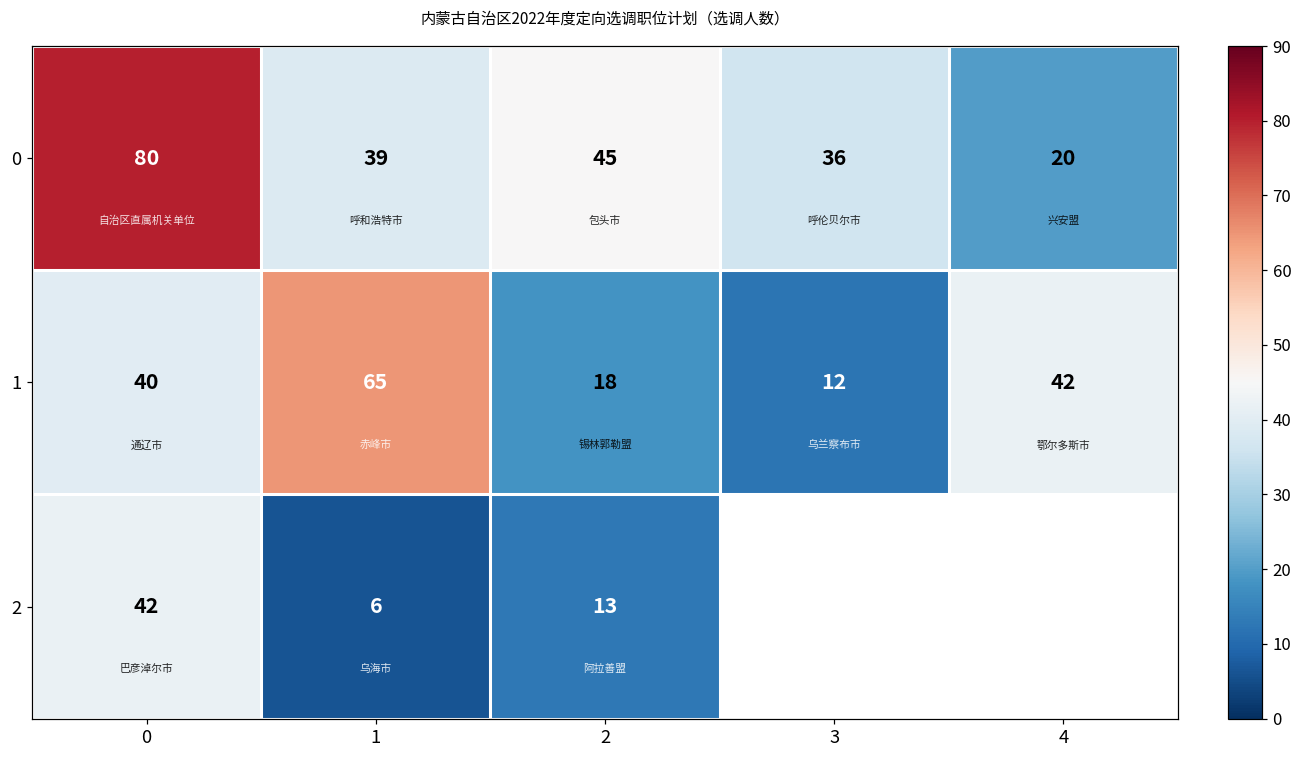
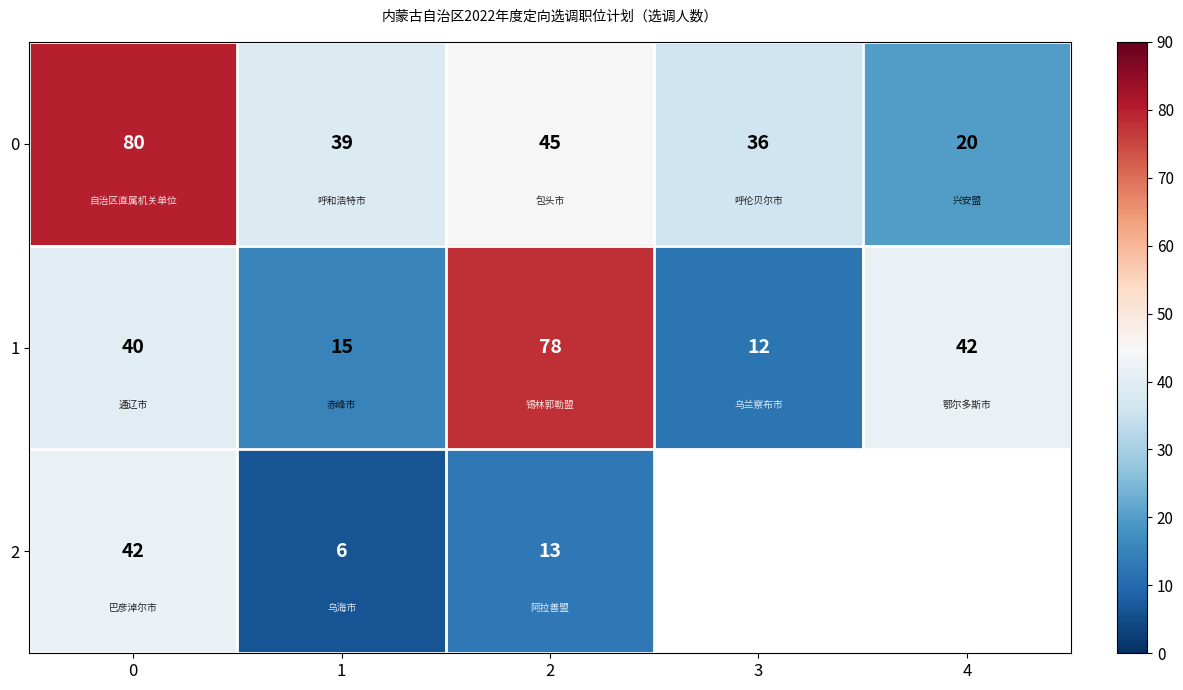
  {
    "1": {
-     "1": 65,
-     "2": 18
+     "1": 15,
+     "2": 78
    }
  }
